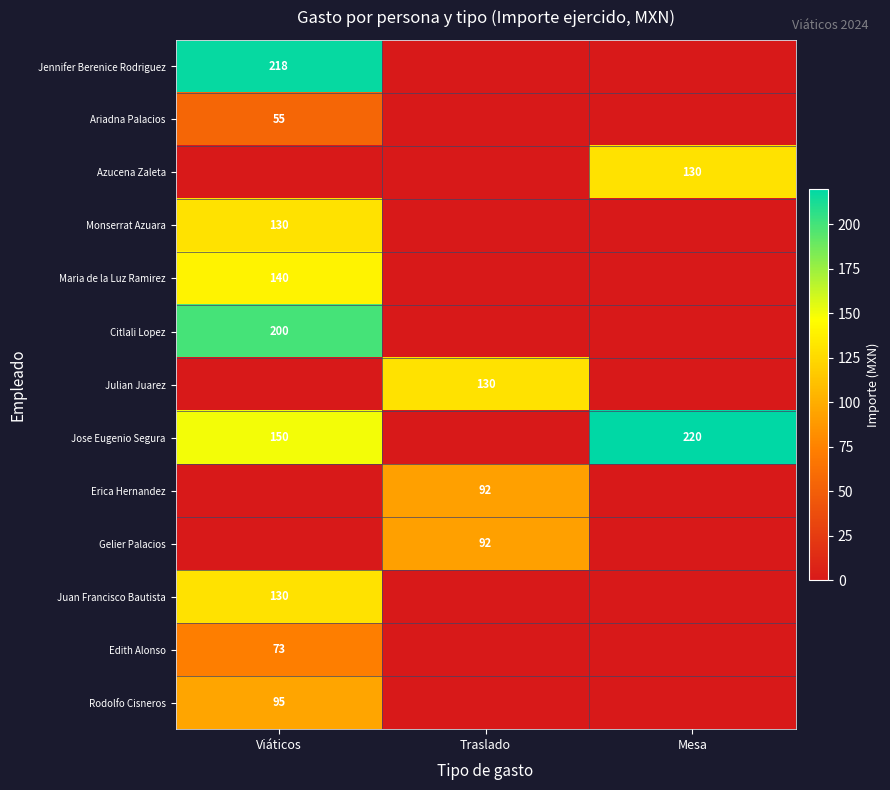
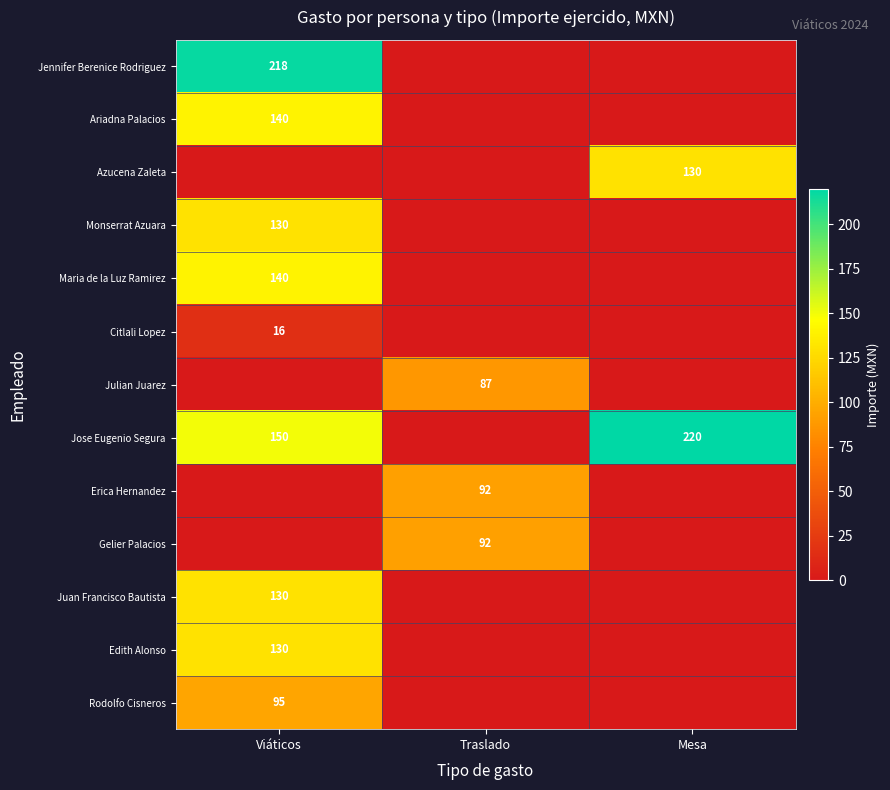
  {
    "Jennifer Berenice Rodriguez": {
      "Viáticos": 218
    },
    "Ariadna Palacios": {
-     "Viáticos": 55
+     "Viáticos": 140
    },
    "Azucena Zaleta": {
      "Mesa": 130
    },
    "Monserrat Azuara": {
      "Viáticos": 130
    },
    "Maria de la Luz Ramirez": {
      "Viáticos": 140
    },
    "Citlali Lopez": {
-     "Viáticos": 200
+     "Viáticos": 16
    },
    "Julian Juarez": {
-     "Traslado": 130
+     "Traslado": 87
    },
    "Jose Eugenio Segura": {
      "Viáticos": 150,
      "Mesa": 220
    },
    "Erica Hernandez": {
      "Traslado": 92
    },
    "Gelier Palacios": {
      "Traslado": 92
    },
    "Juan Francisco Bautista": {
      "Viáticos": 130
    },
    "Edith Alonso": {
-     "Viáticos": 73
+     "Viáticos": 130
    },
    "Rodolfo Cisneros": {
      "Viáticos": 95
    }
  }
